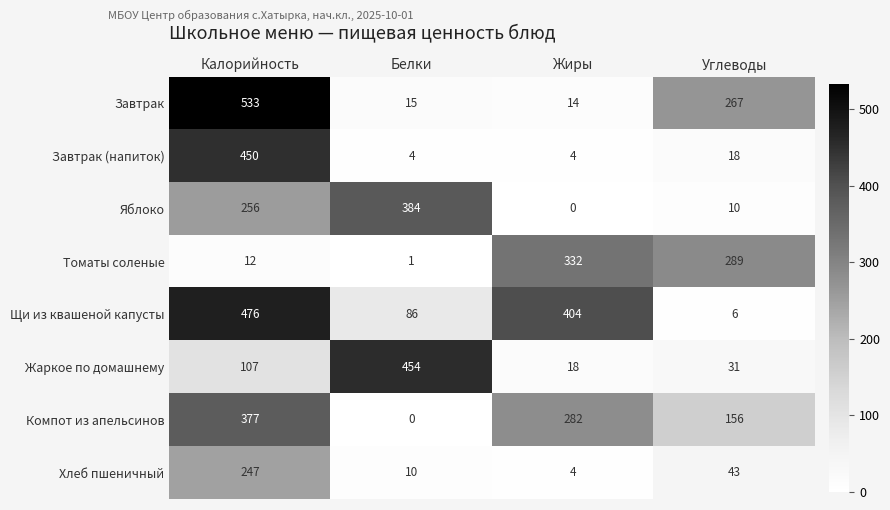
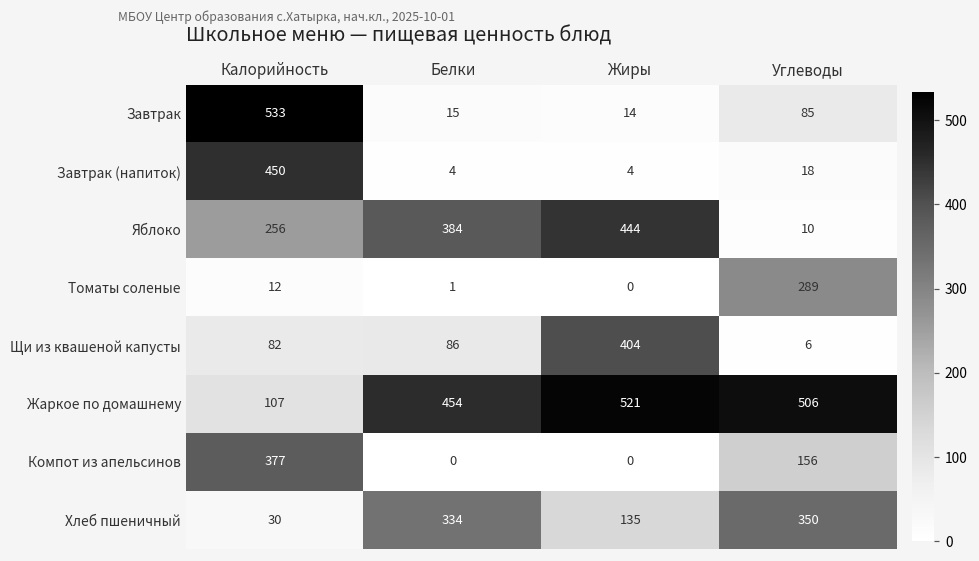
  {
    "Завтрак": {
      "Калорийность": 533,
      "Белки": 15,
      "Жиры": 14,
-     "Углеводы": 267
+     "Углеводы": 85
    },
    "Завтрак (напиток)": {
      "Калорийность": 450,
      "Белки": 4,
      "Жиры": 4,
      "Углеводы": 18
    },
    "Яблоко": {
      "Калорийность": 256,
      "Белки": 384,
-     "Жиры": 0,
+     "Жиры": 444,
      "Углеводы": 10
    },
    "Томаты соленые": {
      "Калорийность": 12,
      "Белки": 1,
-     "Жиры": 332,
+     "Жиры": 0,
      "Углеводы": 289
    },
    "Щи из квашеной капусты": {
-     "Калорийность": 476,
+     "Калорийность": 82,
      "Белки": 86,
      "Жиры": 404,
      "Углеводы": 6
    },
    "Жаркое по домашнему": {
      "Калорийность": 107,
      "Белки": 454,
-     "Жиры": 18,
-     "Углеводы": 31
+     "Жиры": 521,
+     "Углеводы": 506
    },
    "Компот из апельсинов": {
      "Калорийность": 377,
      "Белки": 0,
-     "Жиры": 282,
+     "Жиры": 0,
      "Углеводы": 156
    },
    "Хлеб пшеничный": {
-     "Калорийность": 247,
-     "Белки": 10,
-     "Жиры": 4,
-     "Углеводы": 43
+     "Калорийность": 30,
+     "Белки": 334,
+     "Жиры": 135,
+     "Углеводы": 350
    }
  }
